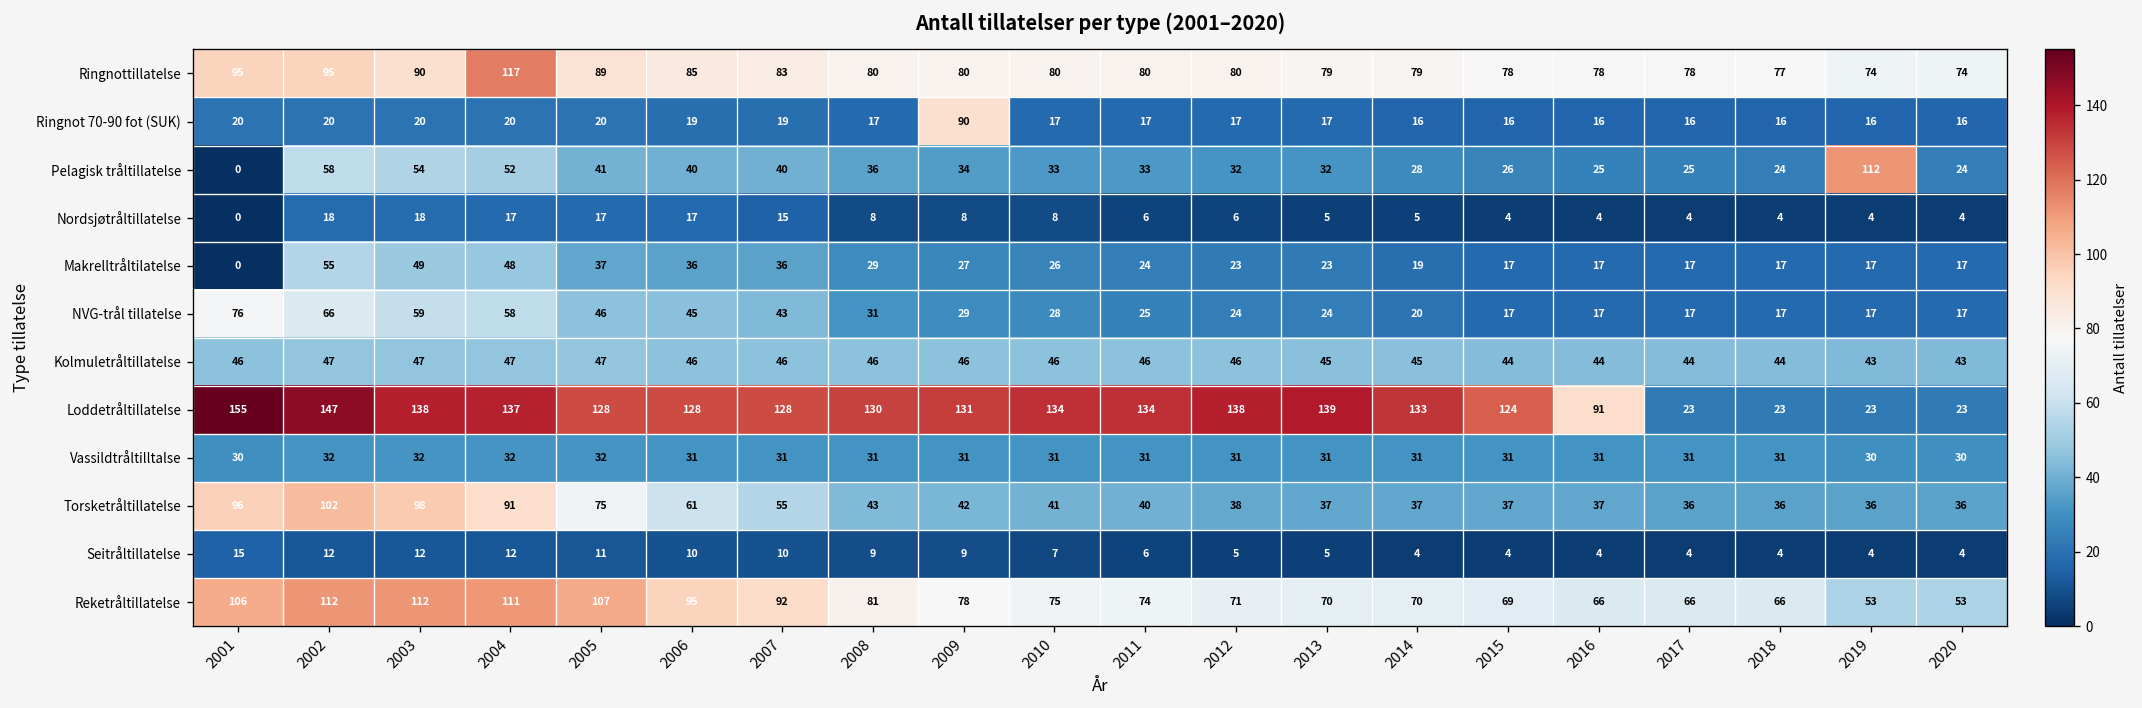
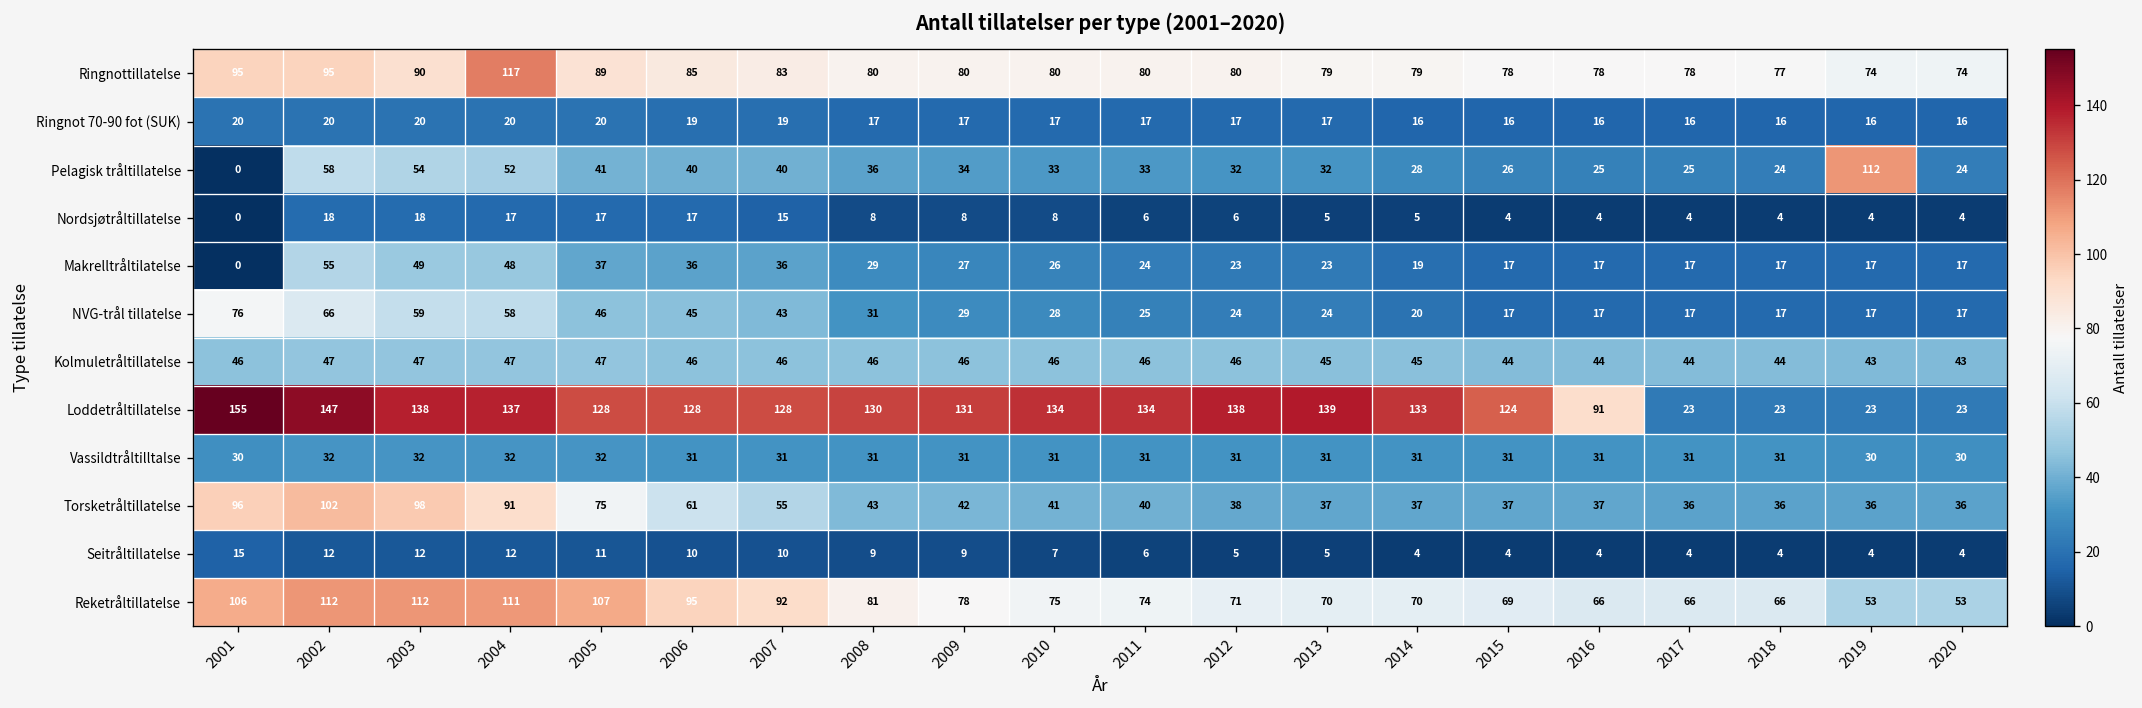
  {
    "Ringnot 70-90 fot (SUK)": {
      "2001": 20,
      "2002": 20,
      "2003": 20,
      "2004": 20,
      "2005": 20,
      "2006": 19,
      "2007": 19,
      "2008": 17,
-     "2009": 90,
+     "2009": 17,
      "2010": 17,
      "2011": 17,
      "2012": 17,
      "2013": 17,
      "2014": 16,
      "2015": 16,
      "2016": 16,
      "2017": 16,
      "2018": 16,
      "2019": 16,
      "2020": 16
    }
  }
